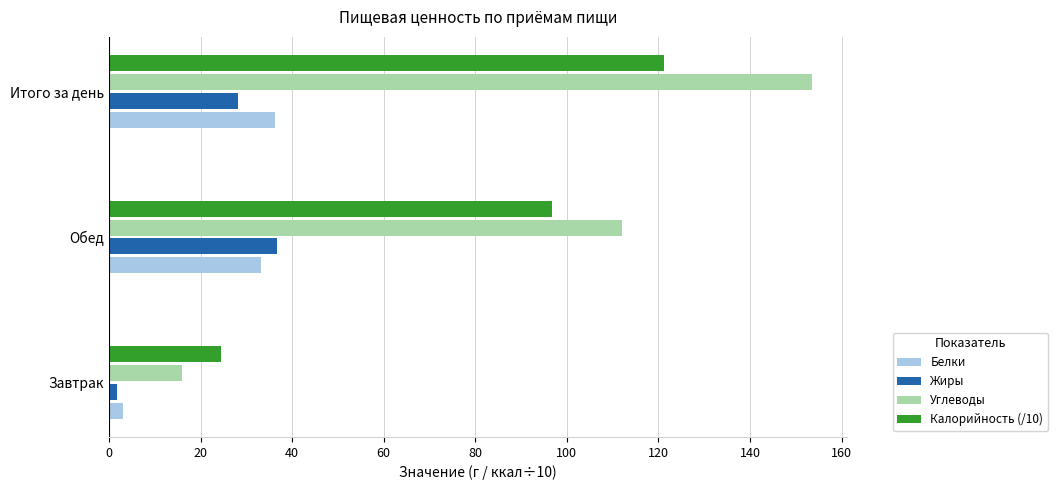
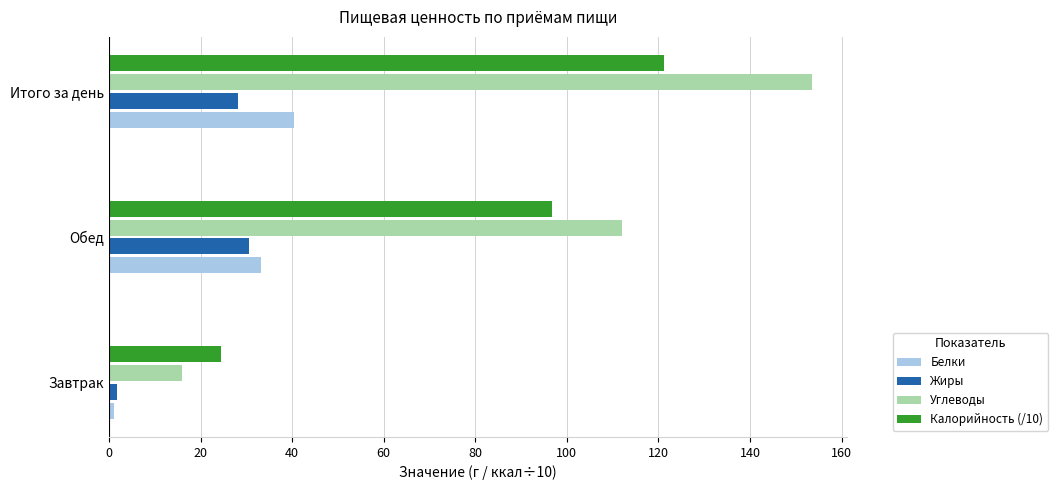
  {
    "Белки": {
-     "Итого за день": 36,
+     "Итого за день": 40,
      "Обед": 33,
-     "Завтрак": 3
+     "Завтрак": 1
    },
    "Жиры": {
      "Итого за день": 28,
-     "Обед": 37,
+     "Обед": 31,
      "Завтрак": 2
    },
    "Углеводы": {
      "Итого за день": 154,
      "Обед": 112,
      "Завтрак": 16
    },
    "Калорийность (/10)": {
      "Итого за день": 121,
      "Обед": 97,
      "Завтрак": 24
    }
  }
